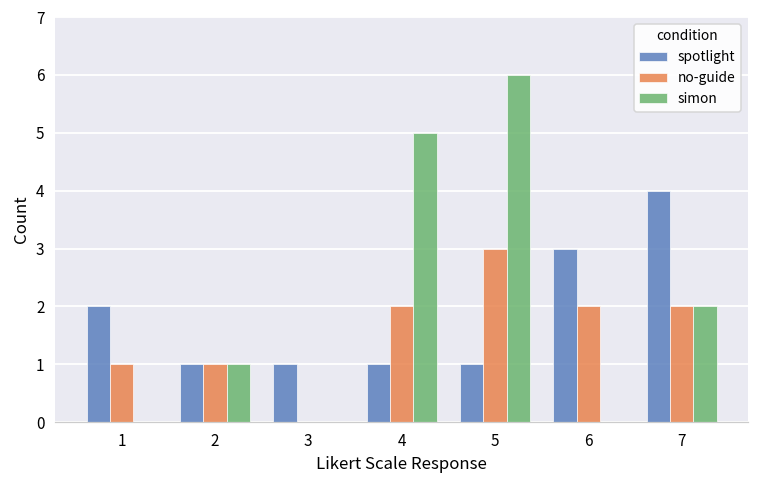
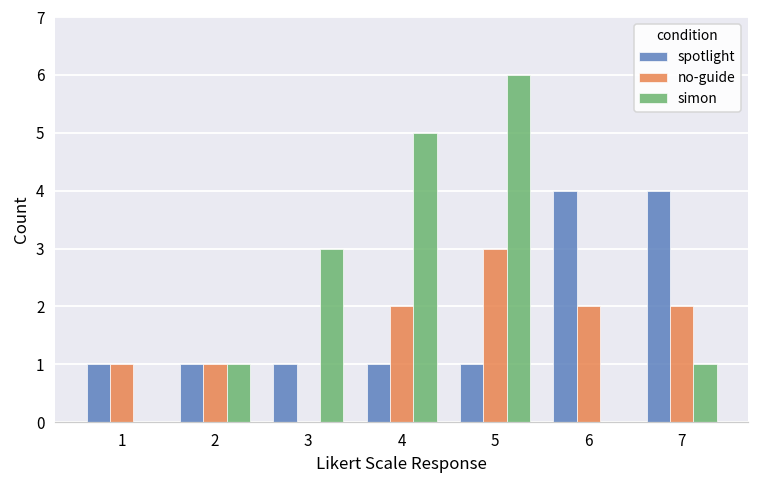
  {
    "spotlight": {
-     "1": 2,
+     "1": 1,
      "2": 1,
      "3": 1,
      "4": 1,
      "5": 1,
-     "6": 3,
+     "6": 4,
      "7": 4
    },
    "no-guide": {
      "1": 1,
      "2": 1,
      "3": 0,
      "4": 2,
      "5": 3,
      "6": 2,
      "7": 2
    },
    "simon": {
      "1": 0,
      "2": 1,
-     "3": 0,
+     "3": 3,
      "4": 5,
      "5": 6,
      "6": 0,
-     "7": 2
+     "7": 1
    }
  }
